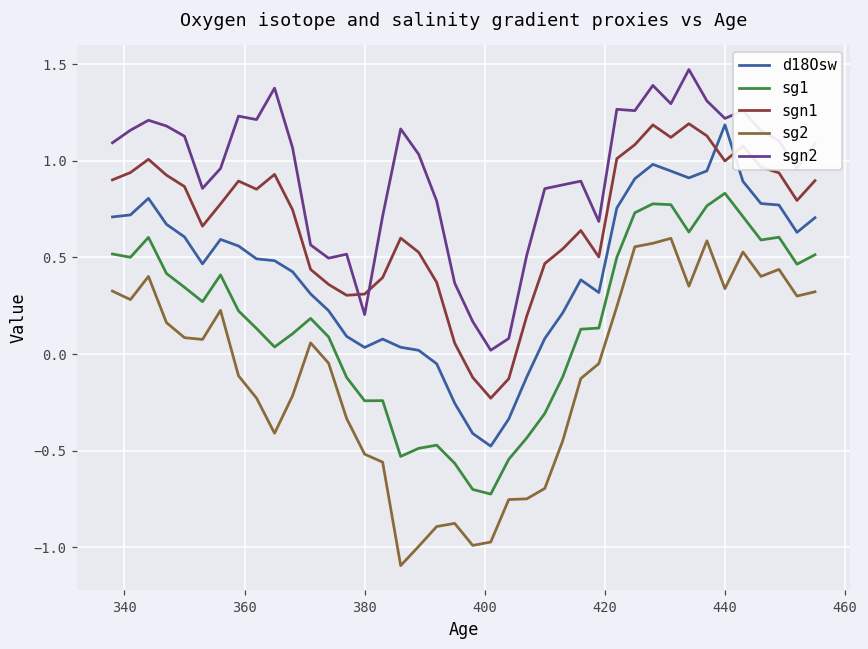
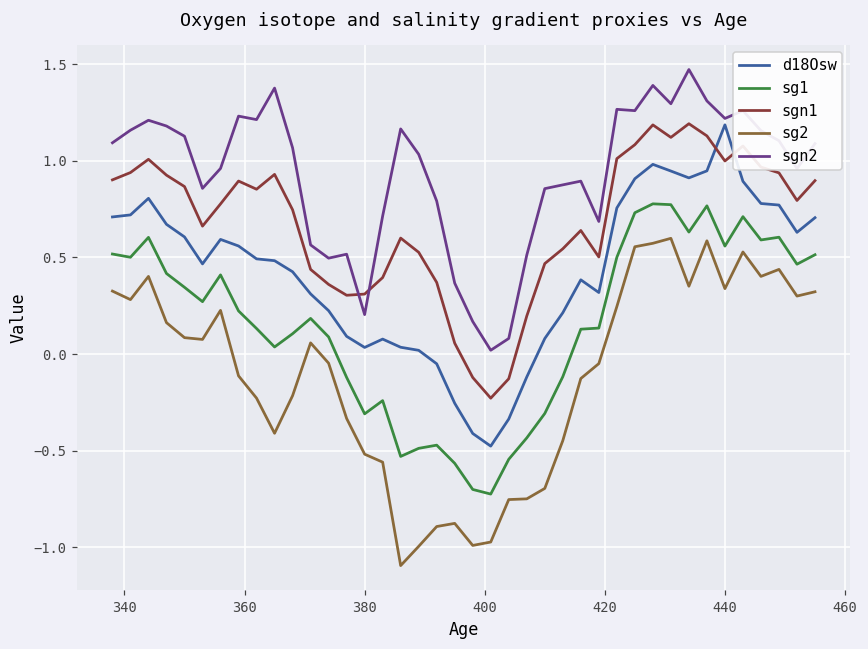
  {
    "d18Osw": {
      "380": 0.03,
      "440": 1.19
    },
    "sg1": {
-     "380": -0.24,
-     "440": 0.83
+     "380": -0.31,
+     "440": 0.56
    },
    "sgn2": {
      "380": 0.20,
      "440": 1.22
    }
  }
